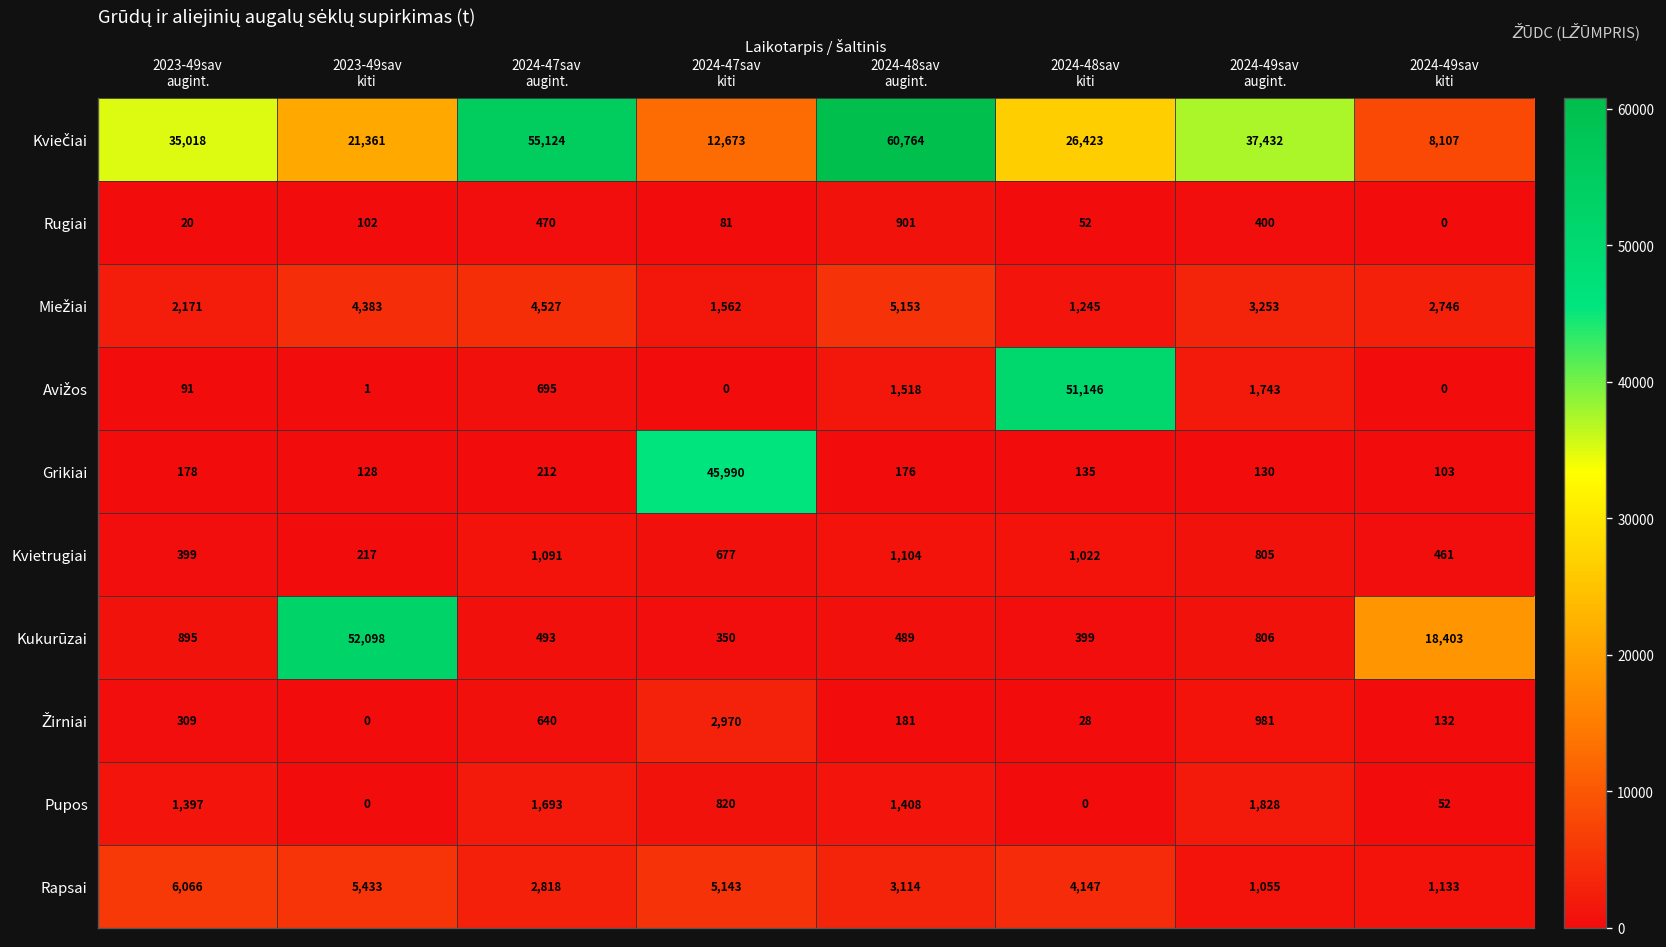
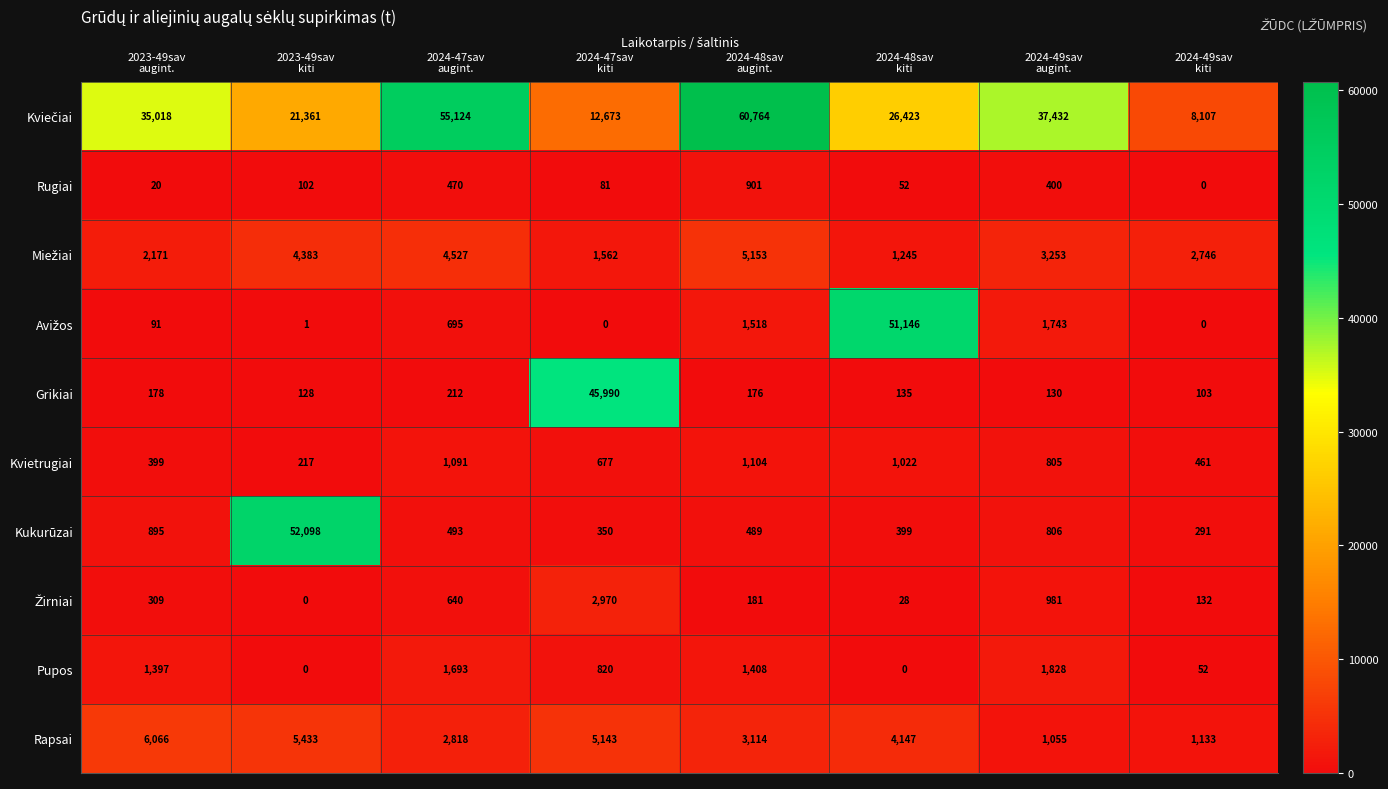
  {
    "Kviečiai": {
      "2023-49sav augint.": "35,018",
      "2023-49sav kiti": "21,361",
      "2024-47sav augint.": "55,124",
      "2024-47sav kiti": "12,673",
      "2024-48sav augint.": "60,764",
      "2024-48sav kiti": "26,423",
      "2024-49sav augint.": "37,432",
      "2024-49sav kiti": "8,107"
    },
    "Rugiai": {
      "2023-49sav augint.": "20",
      "2023-49sav kiti": "102",
      "2024-47sav augint.": "470",
      "2024-47sav kiti": "81",
      "2024-48sav augint.": "901",
      "2024-48sav kiti": "52",
      "2024-49sav augint.": "400",
      "2024-49sav kiti": "0"
    },
    "Miežiai": {
      "2023-49sav augint.": "2,171",
      "2023-49sav kiti": "4,383",
      "2024-47sav augint.": "4,527",
      "2024-47sav kiti": "1,562",
      "2024-48sav augint.": "5,153",
      "2024-48sav kiti": "1,245",
      "2024-49sav augint.": "3,253",
      "2024-49sav kiti": "2,746"
    },
    "Avižos": {
      "2023-49sav augint.": "91",
      "2023-49sav kiti": "1",
      "2024-47sav augint.": "695",
      "2024-47sav kiti": "0",
      "2024-48sav augint.": "1,518",
      "2024-48sav kiti": "51,146",
      "2024-49sav augint.": "1,743",
      "2024-49sav kiti": "0"
    },
    "Grikiai": {
      "2023-49sav augint.": "178",
      "2023-49sav kiti": "128",
      "2024-47sav augint.": "212",
      "2024-47sav kiti": "45,990",
      "2024-48sav augint.": "176",
      "2024-48sav kiti": "135",
      "2024-49sav augint.": "130",
      "2024-49sav kiti": "103"
    },
    "Kvietrugiai": {
      "2023-49sav augint.": "399",
      "2023-49sav kiti": "217",
      "2024-47sav augint.": "1,091",
      "2024-47sav kiti": "677",
      "2024-48sav augint.": "1,104",
      "2024-48sav kiti": "1,022",
      "2024-49sav augint.": "805",
      "2024-49sav kiti": "461"
    },
    "Kukurūzai": {
      "2023-49sav augint.": "895",
      "2023-49sav kiti": "52,098",
      "2024-47sav augint.": "493",
      "2024-47sav kiti": "350",
      "2024-48sav augint.": "489",
      "2024-48sav kiti": "399",
      "2024-49sav augint.": "806",
-     "2024-49sav kiti": "18,403"
+     "2024-49sav kiti": "291"
    },
    "Žirniai": {
      "2023-49sav augint.": "309",
      "2023-49sav kiti": "0",
      "2024-47sav augint.": "640",
      "2024-47sav kiti": "2,970",
      "2024-48sav augint.": "181",
      "2024-48sav kiti": "28",
      "2024-49sav augint.": "981",
      "2024-49sav kiti": "132"
    },
    "Pupos": {
      "2023-49sav augint.": "1,397",
      "2023-49sav kiti": "0",
      "2024-47sav augint.": "1,693",
      "2024-47sav kiti": "820",
      "2024-48sav augint.": "1,408",
      "2024-48sav kiti": "0",
      "2024-49sav augint.": "1,828",
      "2024-49sav kiti": "52"
    },
    "Rapsai": {
      "2023-49sav augint.": "6,066",
      "2023-49sav kiti": "5,433",
      "2024-47sav augint.": "2,818",
      "2024-47sav kiti": "5,143",
      "2024-48sav augint.": "3,114",
      "2024-48sav kiti": "4,147",
      "2024-49sav augint.": "1,055",
      "2024-49sav kiti": "1,133"
    }
  }
